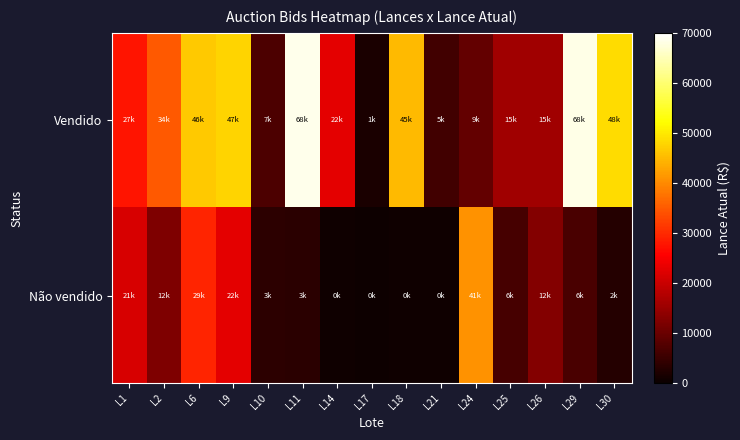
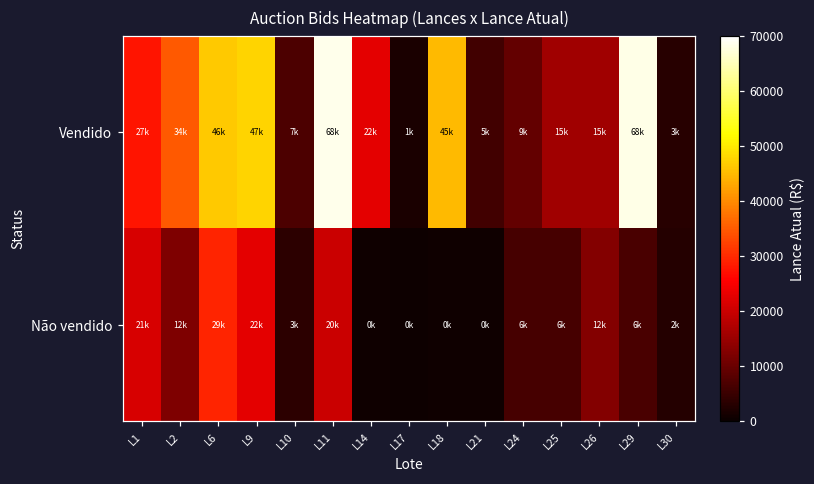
  {
    "Vendido": {
      "L1": "27k",
      "L2": "34k",
      "L6": "46k",
      "L9": "47k",
      "L10": "7k",
      "L11": "68k",
      "L14": "22k",
      "L17": "1k",
      "L18": "45k",
      "L21": "5k",
      "L24": "9k",
      "L25": "15k",
      "L26": "15k",
      "L29": "68k",
-     "L30": "48k"
+     "L30": "3k"
    },
    "Não vendido": {
      "L1": "21k",
      "L2": "12k",
      "L6": "29k",
      "L9": "22k",
      "L10": "3k",
-     "L11": "3k",
+     "L11": "20k",
      "L14": "0k",
      "L17": "0k",
      "L18": "0k",
      "L21": "0k",
-     "L24": "41k",
+     "L24": "6k",
      "L25": "6k",
      "L26": "12k",
      "L29": "6k",
      "L30": "2k"
    }
  }
